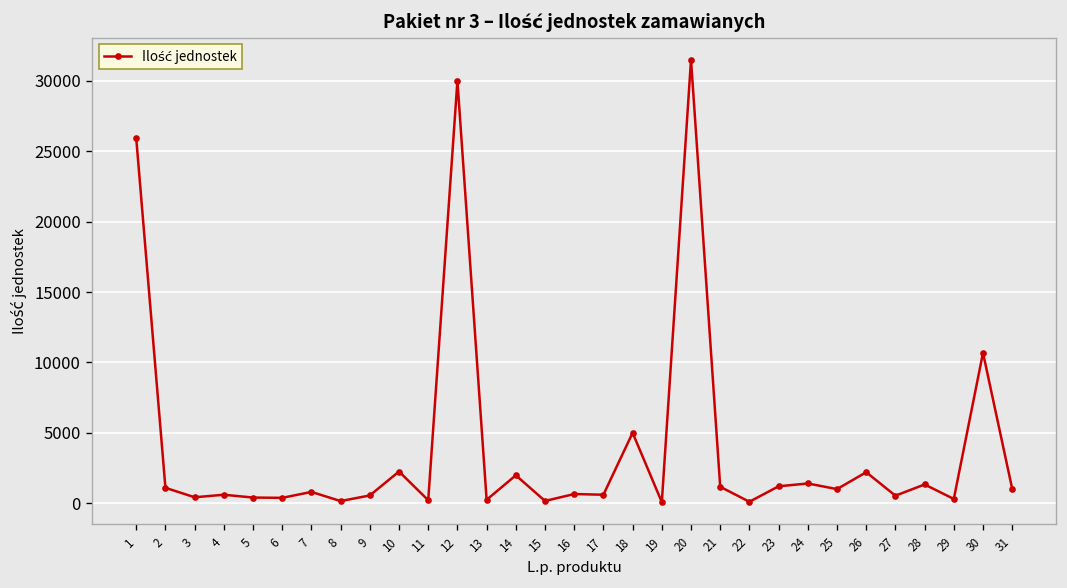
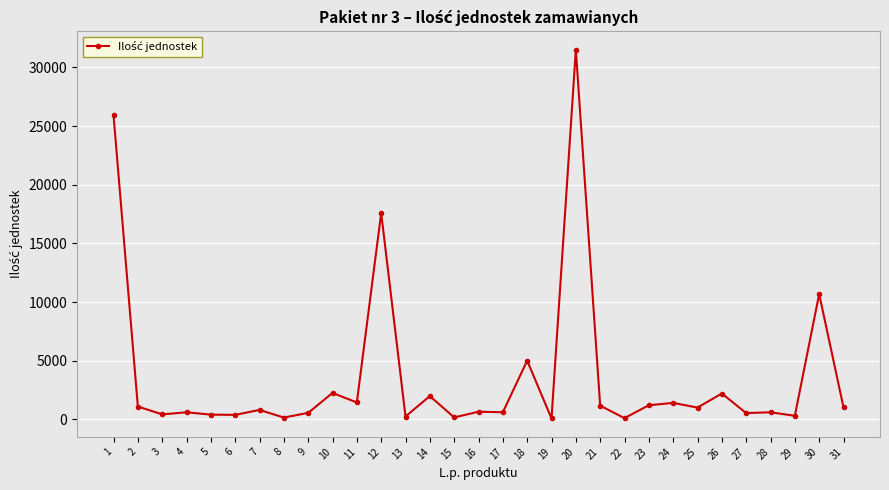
  {
    "1": 25900,
    "2": 1100,
    "3": 400,
    "4": 600,
    "5": 400,
    "6": 400,
    "7": 800,
    "8": 200,
    "9": 600,
    "10": 2300,
-   "11": 200,
-   "12": 30000,
+   "11": 1400,
+   "12": 17600,
    "13": 200,
    "14": 2000,
    "15": 200,
    "16": 700,
    "17": 600,
    "18": 5000,
    "19": 100,
    "20": 31500,
    "21": 1200,
    "22": 100,
    "23": 1200,
    "24": 1400,
    "25": 1000,
    "26": 2200,
    "27": 500,
-   "28": 1300,
+   "28": 600,
    "29": 300,
    "30": 10700,
    "31": 1000
  }
